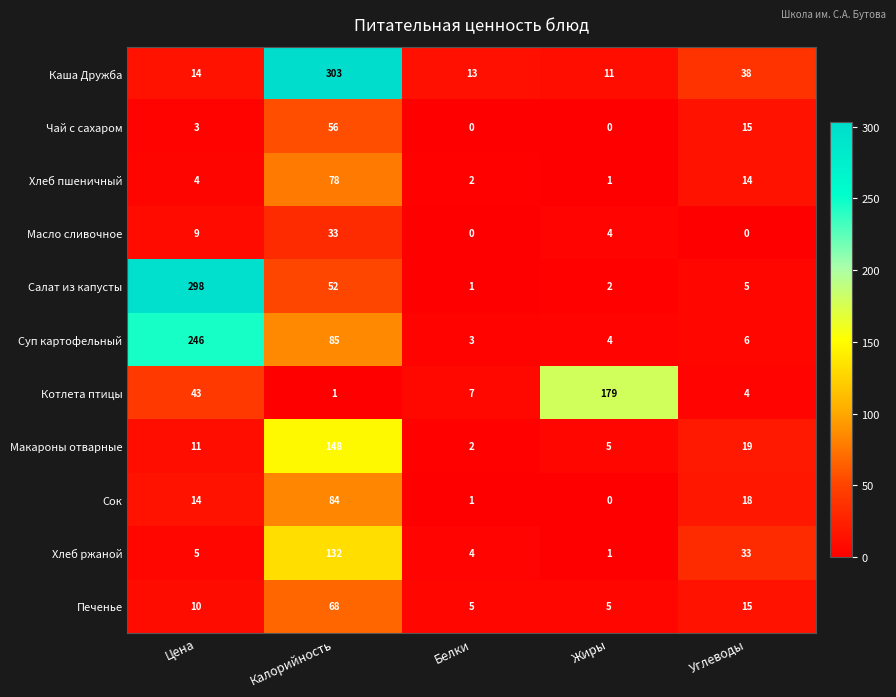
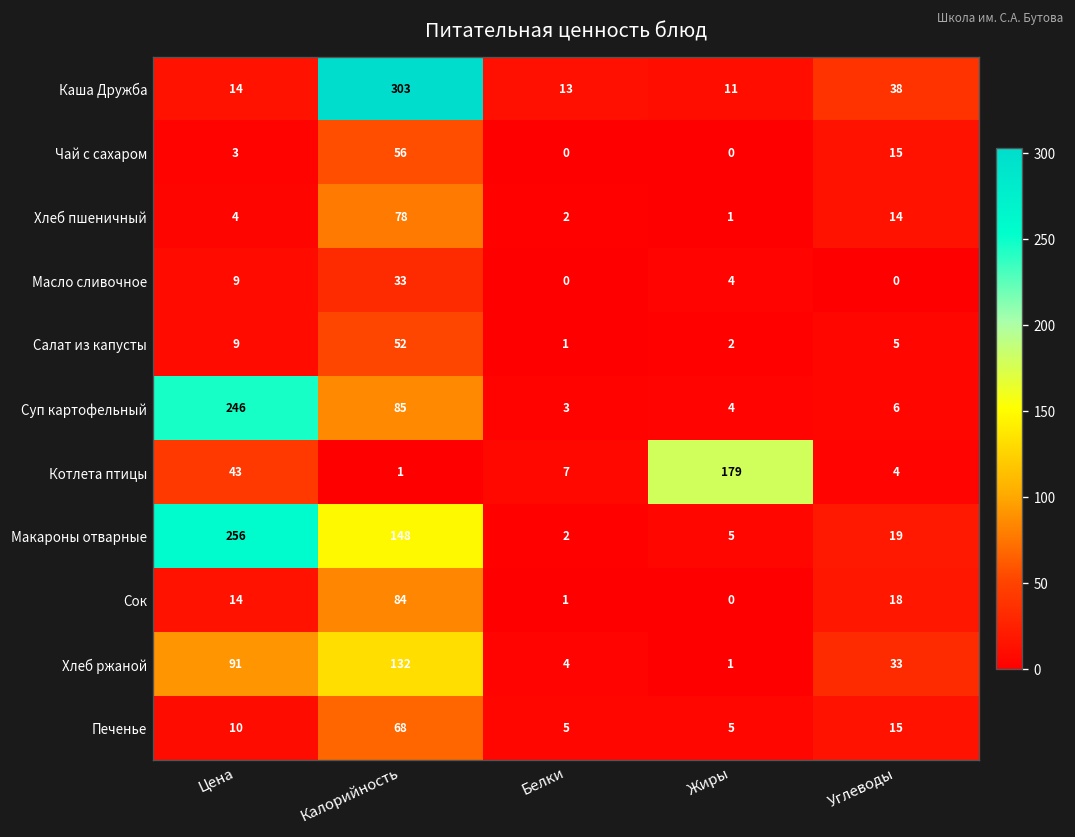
  {
    "Каша Дружба": {
      "Цена": 14,
      "Калорийность": 303,
      "Белки": 13,
      "Жиры": 11,
      "Углеводы": 38
    },
    "Чай с сахаром": {
      "Цена": 3,
      "Калорийность": 56,
      "Белки": 0,
      "Жиры": 0,
      "Углеводы": 15
    },
    "Хлеб пшеничный": {
      "Цена": 4,
      "Калорийность": 78,
      "Белки": 2,
      "Жиры": 1,
      "Углеводы": 14
    },
    "Масло сливочное": {
      "Цена": 9,
      "Калорийность": 33,
      "Белки": 0,
      "Жиры": 4,
      "Углеводы": 0
    },
    "Салат из капусты": {
-     "Цена": 298,
+     "Цена": 9,
      "Калорийность": 52,
      "Белки": 1,
      "Жиры": 2,
      "Углеводы": 5
    },
    "Суп картофельный": {
      "Цена": 246,
      "Калорийность": 85,
      "Белки": 3,
      "Жиры": 4,
      "Углеводы": 6
    },
    "Котлета птицы": {
      "Цена": 43,
      "Калорийность": 1,
      "Белки": 7,
      "Жиры": 179,
      "Углеводы": 4
    },
    "Макароны отварные": {
-     "Цена": 11,
+     "Цена": 256,
      "Калорийность": 148,
      "Белки": 2,
      "Жиры": 5,
      "Углеводы": 19
    },
    "Сок": {
      "Цена": 14,
      "Калорийность": 84,
      "Белки": 1,
      "Жиры": 0,
      "Углеводы": 18
    },
    "Хлеб ржаной": {
-     "Цена": 5,
+     "Цена": 91,
      "Калорийность": 132,
      "Белки": 4,
      "Жиры": 1,
      "Углеводы": 33
    },
    "Печенье": {
      "Цена": 10,
      "Калорийность": 68,
      "Белки": 5,
      "Жиры": 5,
      "Углеводы": 15
    }
  }
